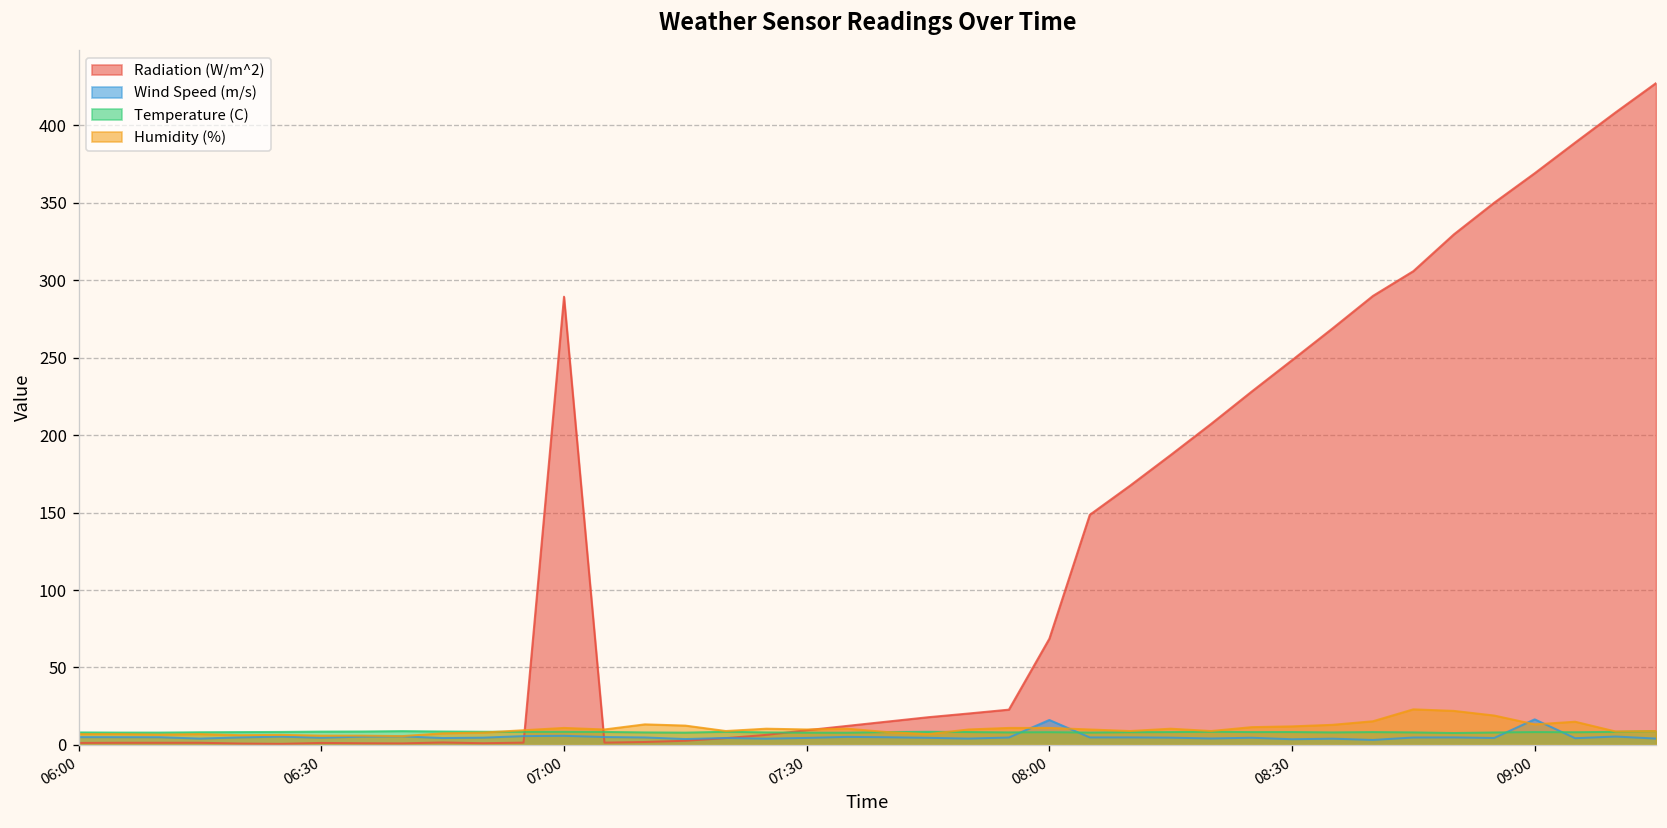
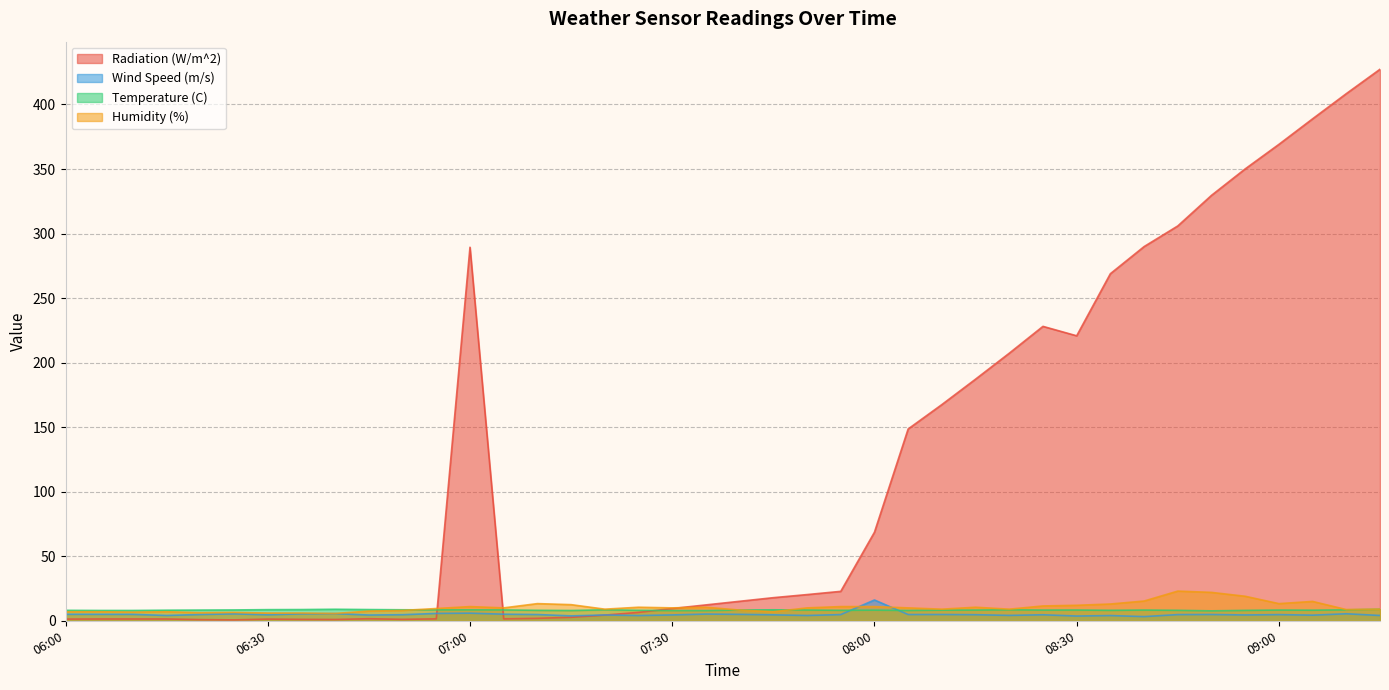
  {
    "Radiation (W/m^2)": {
      "06:00": 1,
      "06:30": 1,
      "07:00": 289,
      "08:00": 69,
-     "08:30": 248,
+     "08:30": 221,
      "09:00": 369
    },
    "Wind Speed (m/s)": {
      "06:00": 5,
      "07:00": 6,
      "07:30": 5,
      "08:00": 16,
      "08:30": 4,
-     "09:00": 17
+     "09:00": 5
    },
    "Temperature (C)": {
      "06:30": 9,
      "07:00": 8,
      "08:00": 8,
      "08:30": 8,
      "09:00": 8
    },
    "Humidity (%)": {
      "07:00": 11,
      "08:00": 11,
      "08:30": 12,
      "09:00": 13
    }
  }
